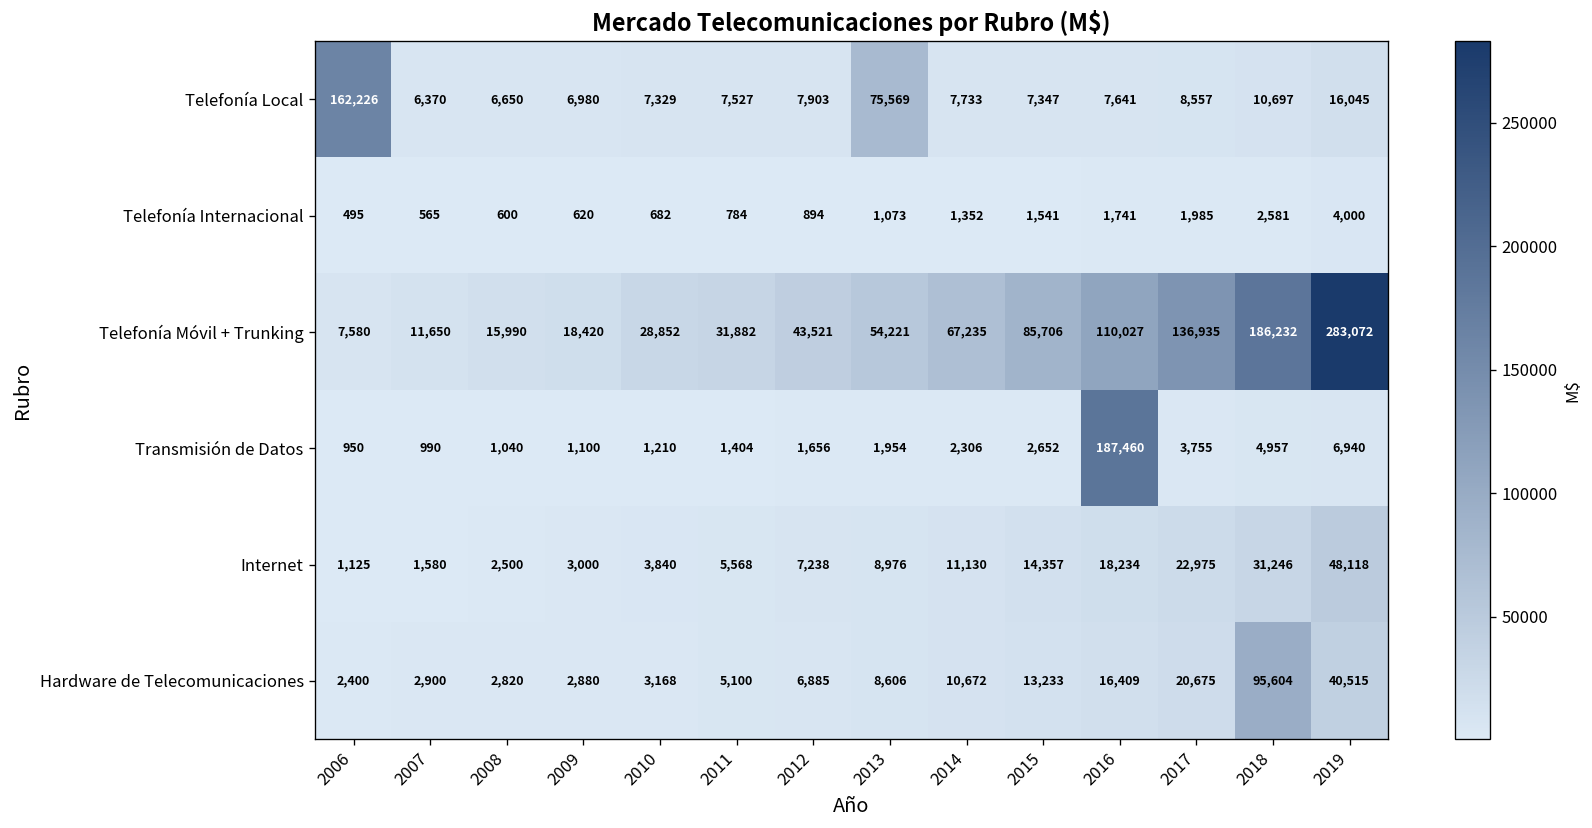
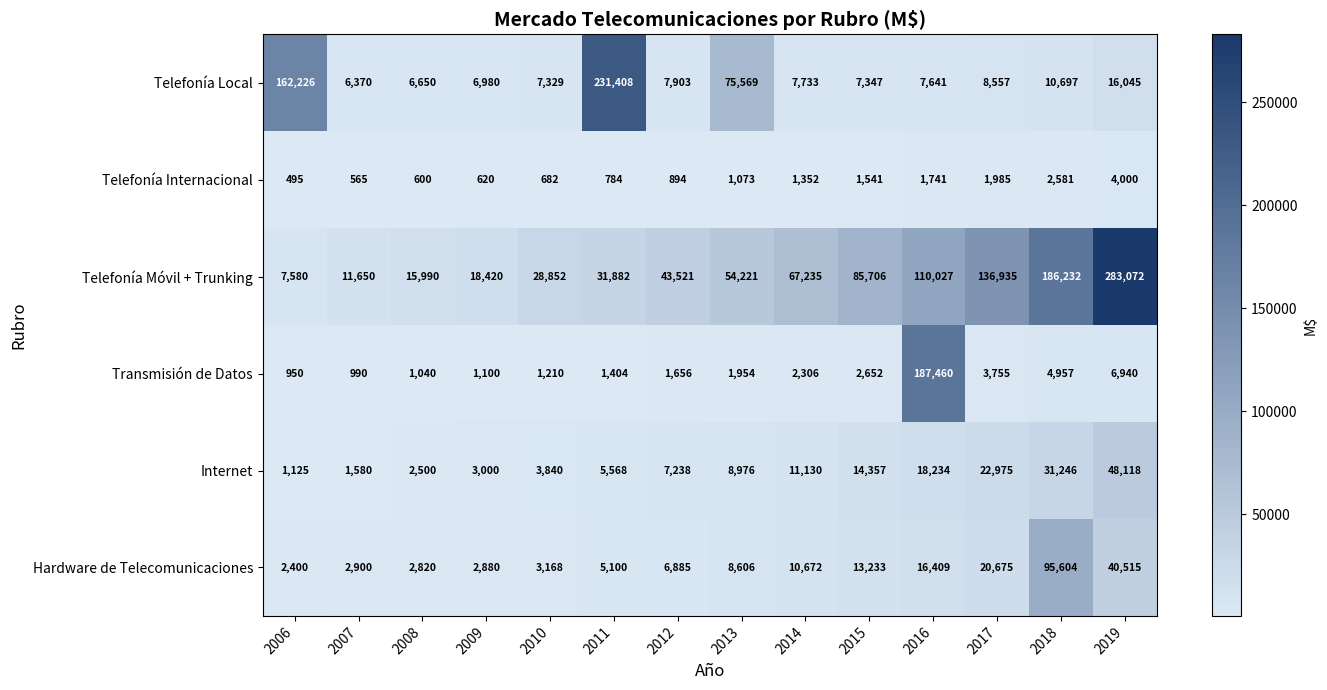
  {
    "Telefonía Local": {
      "2006": "162,226",
      "2007": "6,370",
      "2008": "6,650",
      "2009": "6,980",
      "2010": "7,329",
-     "2011": "7,527",
+     "2011": "231,408",
      "2012": "7,903",
      "2013": "75,569",
      "2014": "7,733",
      "2015": "7,347",
      "2016": "7,641",
      "2017": "8,557",
      "2018": "10,697",
      "2019": "16,045"
    },
    "Telefonía Internacional": {
      "2006": "495",
      "2007": "565",
      "2008": "600",
      "2009": "620",
      "2010": "682",
      "2011": "784",
      "2012": "894",
      "2013": "1,073",
      "2014": "1,352",
      "2015": "1,541",
      "2016": "1,741",
      "2017": "1,985",
      "2018": "2,581",
      "2019": "4,000"
    },
    "Telefonía Móvil + Trunking": {
      "2006": "7,580",
      "2007": "11,650",
      "2008": "15,990",
      "2009": "18,420",
      "2010": "28,852",
      "2011": "31,882",
      "2012": "43,521",
      "2013": "54,221",
      "2014": "67,235",
      "2015": "85,706",
      "2016": "110,027",
      "2017": "136,935",
      "2018": "186,232",
      "2019": "283,072"
    },
    "Transmisión de Datos": {
      "2006": "950",
      "2007": "990",
      "2008": "1,040",
      "2009": "1,100",
      "2010": "1,210",
      "2011": "1,404",
      "2012": "1,656",
      "2013": "1,954",
      "2014": "2,306",
      "2015": "2,652",
      "2016": "187,460",
      "2017": "3,755",
      "2018": "4,957",
      "2019": "6,940"
    },
    "Internet": {
      "2006": "1,125",
      "2007": "1,580",
      "2008": "2,500",
      "2009": "3,000",
      "2010": "3,840",
      "2011": "5,568",
      "2012": "7,238",
      "2013": "8,976",
      "2014": "11,130",
      "2015": "14,357",
      "2016": "18,234",
      "2017": "22,975",
      "2018": "31,246",
      "2019": "48,118"
    },
    "Hardware de Telecomunicaciones": {
      "2006": "2,400",
      "2007": "2,900",
      "2008": "2,820",
      "2009": "2,880",
      "2010": "3,168",
      "2011": "5,100",
      "2012": "6,885",
      "2013": "8,606",
      "2014": "10,672",
      "2015": "13,233",
      "2016": "16,409",
      "2017": "20,675",
      "2018": "95,604",
      "2019": "40,515"
    }
  }
